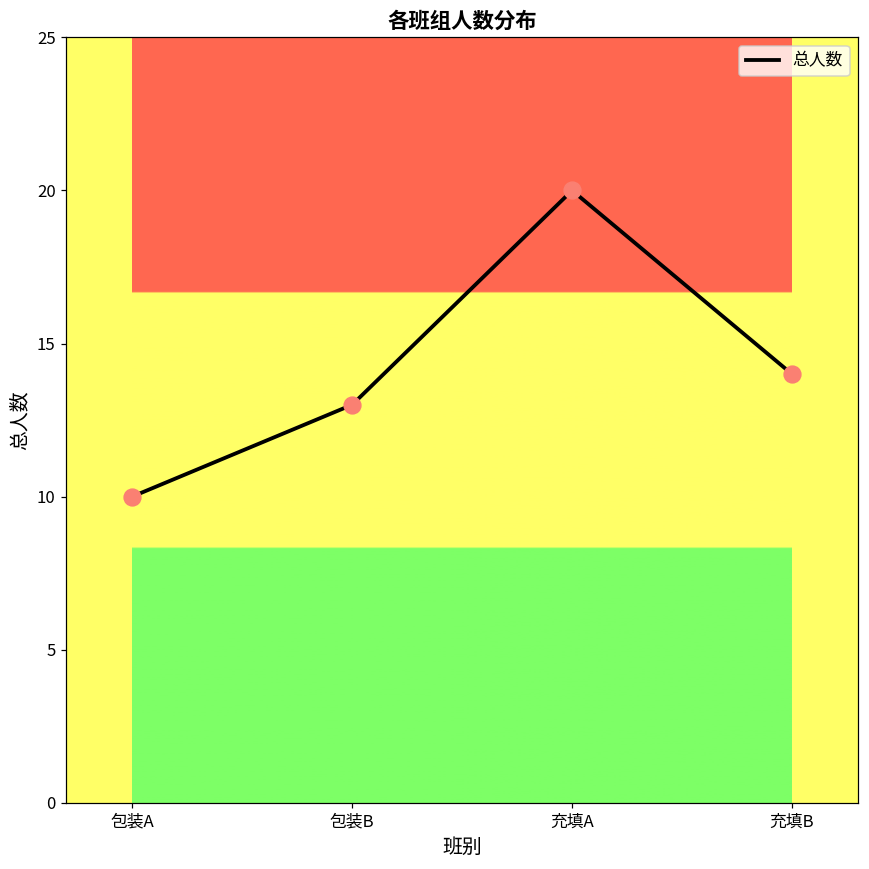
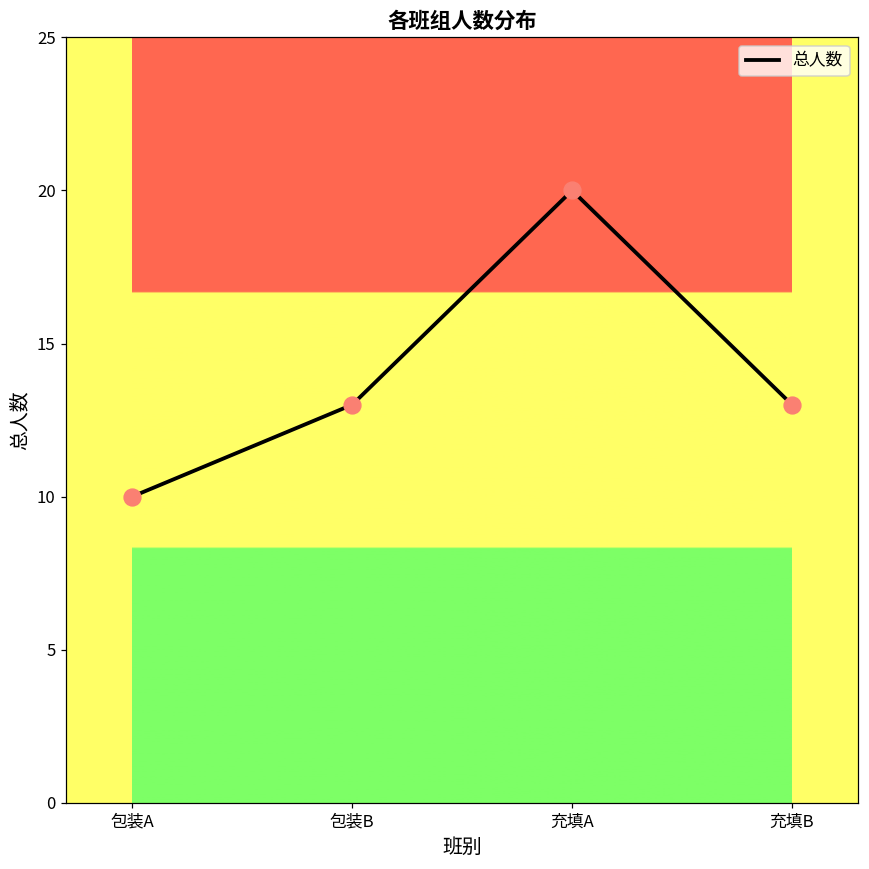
  {
    "包装A": 10,
    "包装B": 13,
    "充填A": 20,
-   "充填B": 14
+   "充填B": 13
  }
